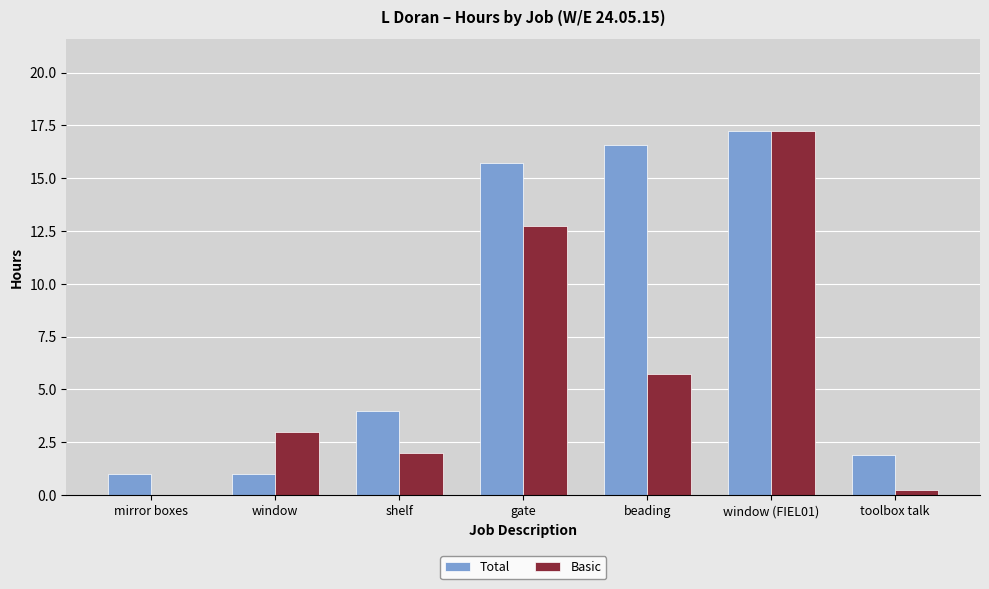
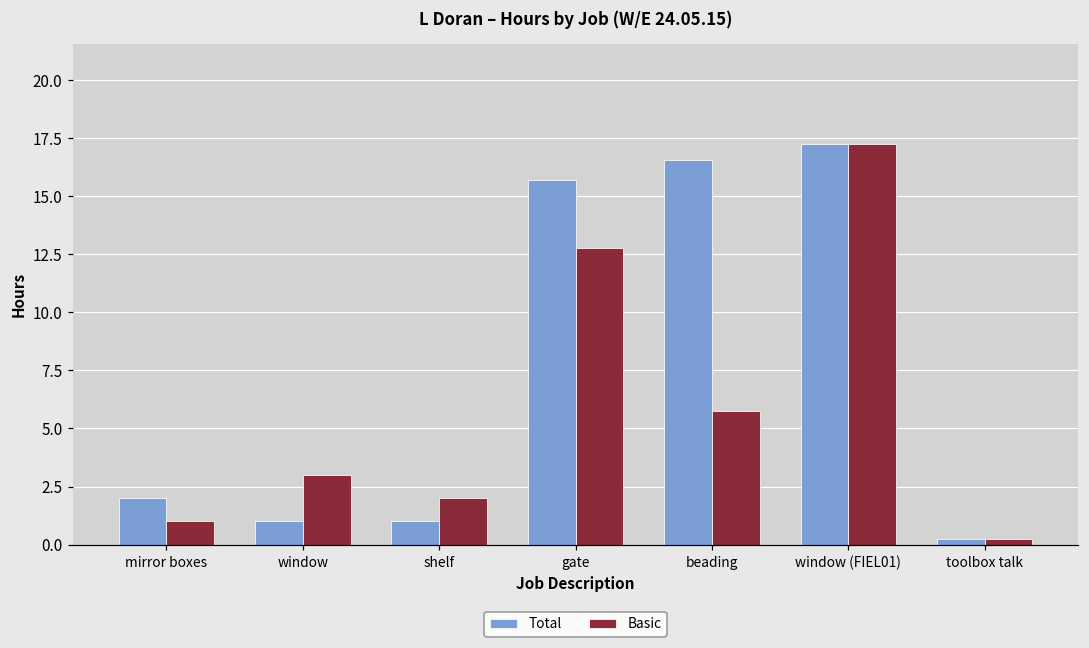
  {
    "Total": {
-     "mirror boxes": 1,
+     "mirror boxes": 2,
      "window": 1.0,
-     "shelf": 4,
+     "shelf": 1,
      "gate": 15.7,
      "beading": 16.6,
      "window (FIEL01)": 17.3,
-     "toolbox talk": 1.9
+     "toolbox talk": 0.3
    },
    "Basic": {
-     "mirror boxes": 0,
+     "mirror boxes": 1,
      "window": 3,
      "shelf": 2,
      "gate": 12.8,
      "beading": 5.8,
      "window (FIEL01)": 17.3,
      "toolbox talk": 0.3
    }
  }
